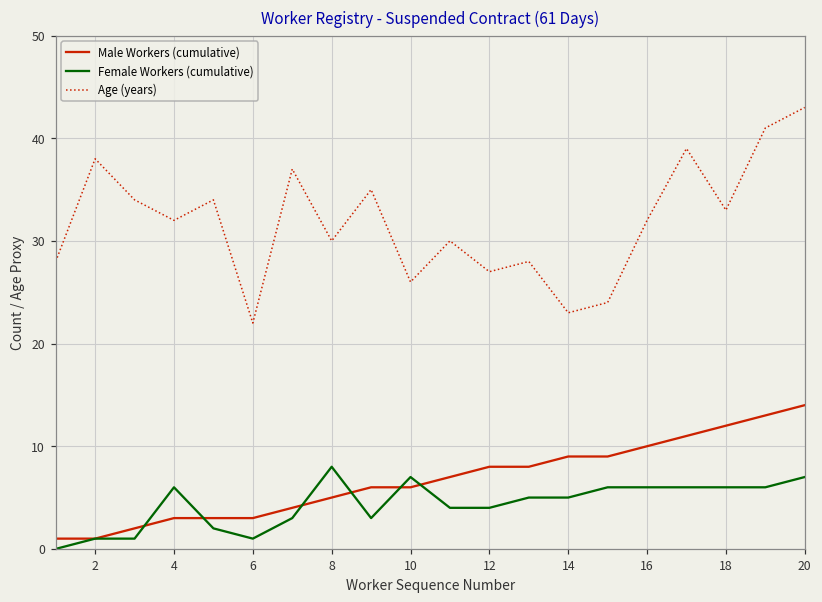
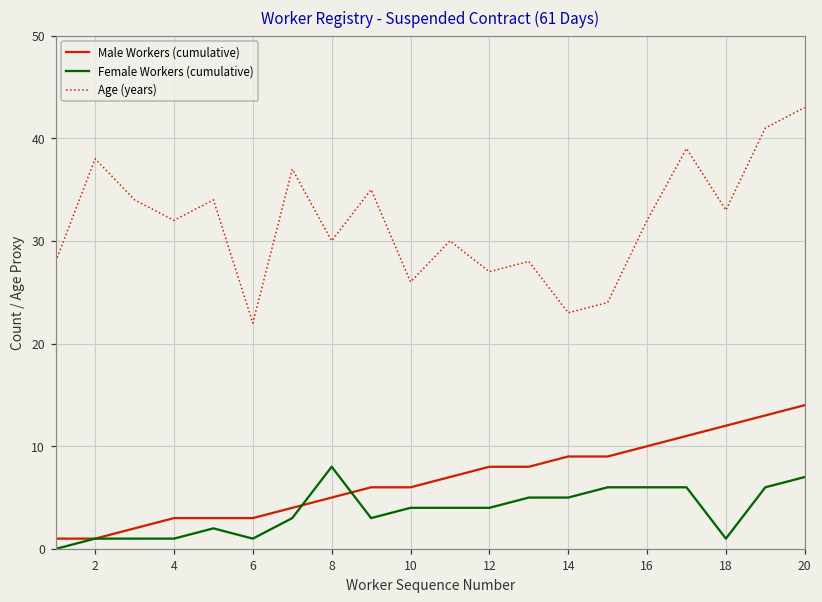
  {
    "Female Workers (cumulative)": {
-     "4": 6,
+     "4": 1,
      "6": 1,
      "8": 8,
-     "10": 7,
+     "10": 4,
      "12": 4,
      "14": 5,
      "16": 6,
-     "18": 6,
+     "18": 1,
      "20": 7
    }
  }
